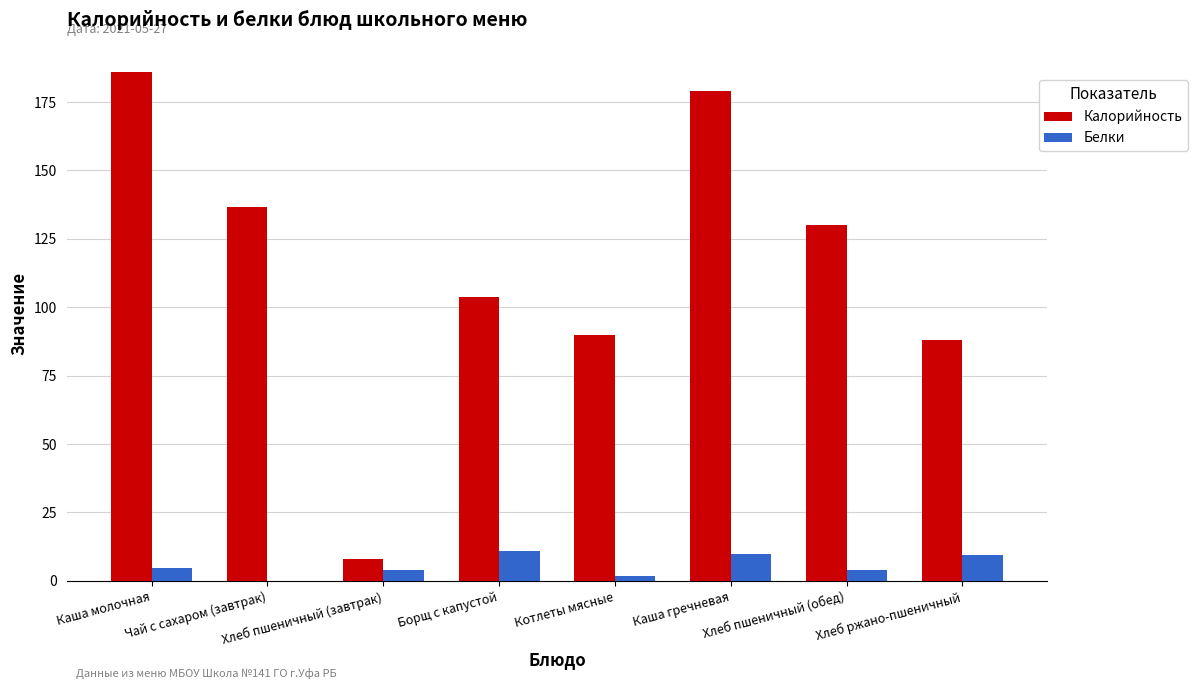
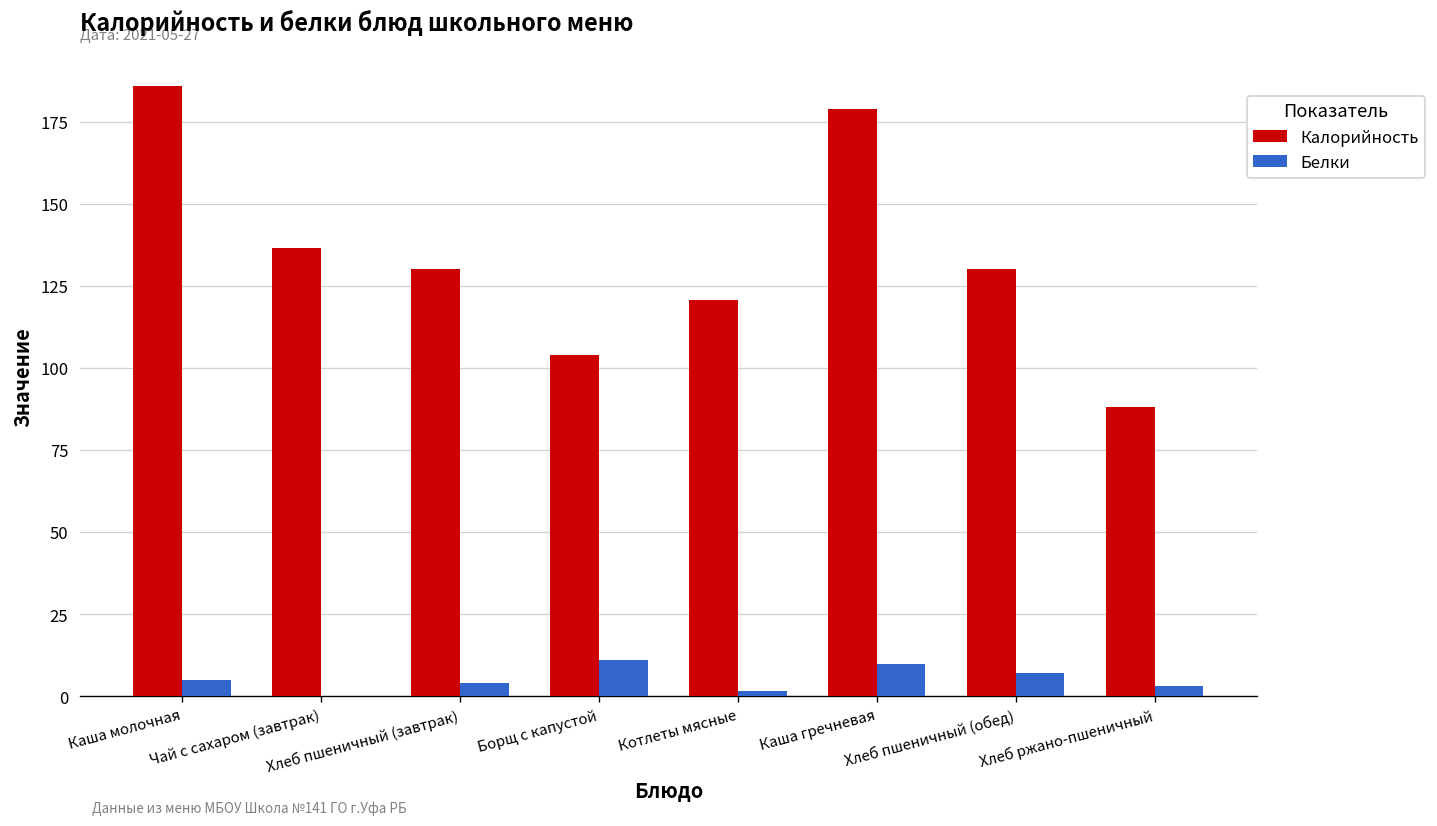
  {
    "Калорийность": {
      "Каша молочная": 186,
      "Чай с сахаром (завтрак)": 137,
-     "Хлеб пшеничный (завтрак)": 8,
+     "Хлеб пшеничный (завтрак)": 130,
      "Борщ с капустой": 104,
-     "Котлеты мясные": 90,
+     "Котлеты мясные": 121,
      "Каша гречневая": 179,
      "Хлеб пшеничный (обед)": 130,
      "Хлеб ржано-пшеничный": 88
    },
    "Белки": {
      "Каша молочная": 5,
      "Чай с сахаром (завтрак)": 0,
      "Хлеб пшеничный (завтрак)": 4,
      "Борщ с капустой": 11,
      "Котлеты мясные": 2,
      "Каша гречневая": 10,
-     "Хлеб пшеничный (обед)": 4,
-     "Хлеб ржано-пшеничный": 9
+     "Хлеб пшеничный (обед)": 7,
+     "Хлеб ржано-пшеничный": 3
    }
  }
